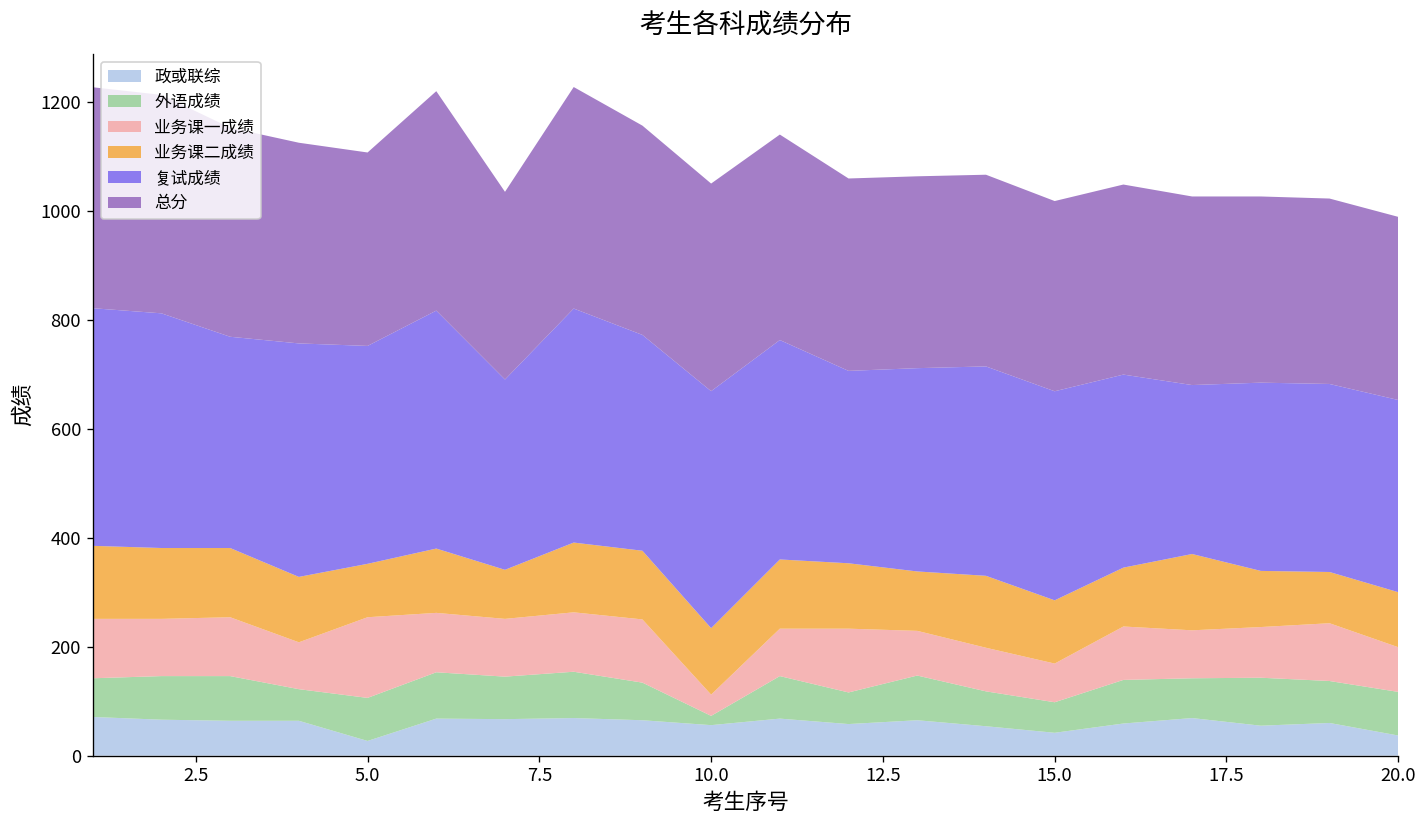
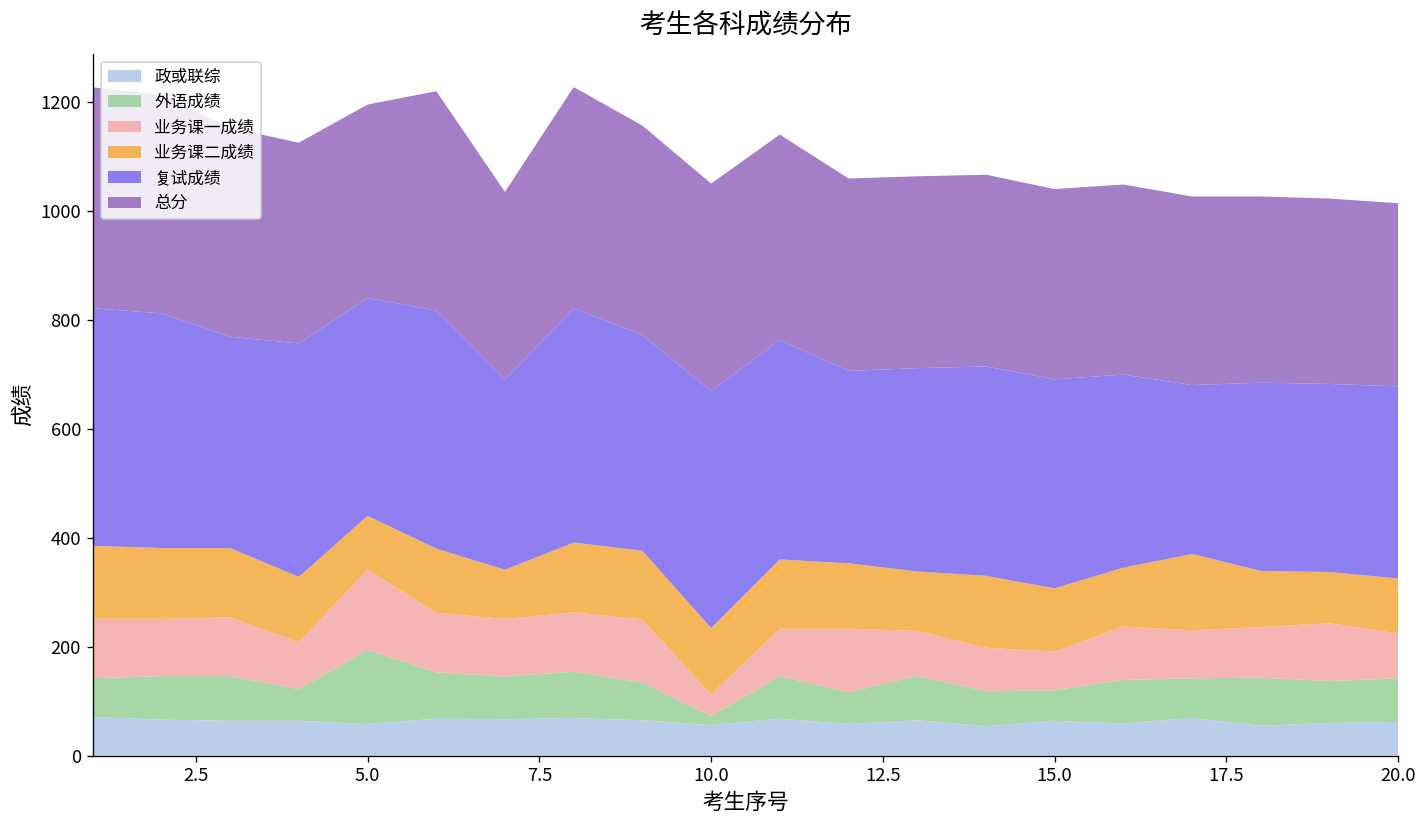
  {
    "政或联综": {
-     "5.0": 30,
+     "5.0": 60,
      "10.0": 60,
-     "15.0": 40,
-     "20.0": 40
+     "15.0": 60,
+     "20.0": 60
    },
    "外语成绩": {
-     "5.0": 80,
+     "5.0": 140,
      "10.0": 20,
      "15.0": 60,
      "20.0": 80
    },
    "业务课一成绩": {
      "5.0": 150,
      "10.0": 40,
      "15.0": 70,
      "20.0": 80
    },
    "业务课二成绩": {
      "5.0": 100,
      "10.0": 120,
      "15.0": 120,
      "20.0": 100
    }
  }
